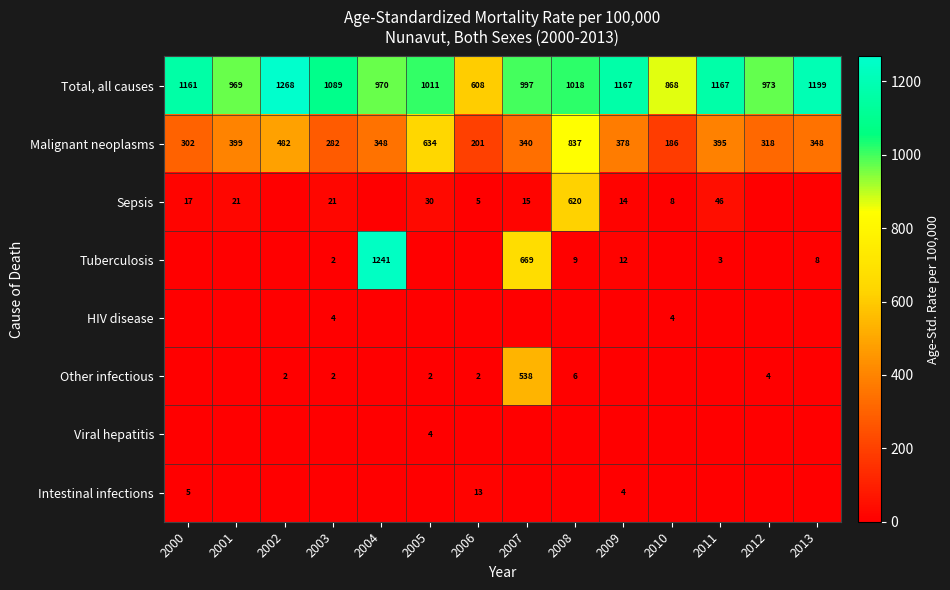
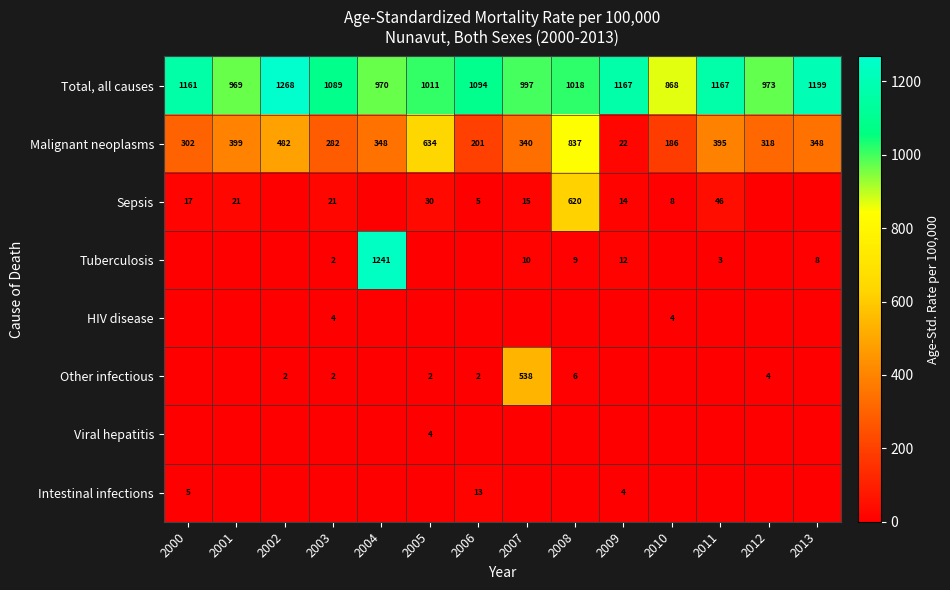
  {
    "Total, all causes": {
      "2000": 1161,
      "2001": 969,
      "2002": 1268,
      "2003": 1089,
      "2004": 970,
      "2005": 1011,
-     "2006": 608,
+     "2006": 1094,
      "2007": 997,
      "2008": 1018,
      "2009": 1167,
      "2010": 868,
      "2011": 1167,
      "2012": 973,
      "2013": 1199
    },
    "Malignant neoplasms": {
      "2000": 302,
      "2001": 399,
      "2002": 482,
      "2003": 282,
      "2004": 348,
      "2005": 634,
      "2006": 201,
      "2007": 340,
      "2008": 837,
-     "2009": 378,
+     "2009": 22,
      "2010": 186,
      "2011": 395,
      "2012": 318,
      "2013": 348
    },
    "Sepsis": {
      "2000": 17,
      "2001": 21,
      "2003": 21,
      "2005": 30,
      "2006": 5,
      "2007": 15,
      "2008": 620,
      "2009": 14,
      "2010": 8,
      "2011": 46
    },
    "Tuberculosis": {
      "2003": 2,
      "2004": 1241,
-     "2007": 669,
+     "2007": 10,
      "2008": 9,
      "2009": 12,
      "2011": 3,
      "2013": 8
    },
    "HIV disease": {
      "2003": 4,
      "2010": 4
    },
    "Other infectious": {
      "2002": 2,
      "2003": 2,
      "2005": 2,
      "2006": 2,
      "2007": 538,
      "2008": 6,
      "2012": 4
    },
    "Viral hepatitis": {
      "2005": 4
    },
    "Intestinal infections": {
      "2000": 5,
      "2006": 13,
      "2009": 4
    }
  }
